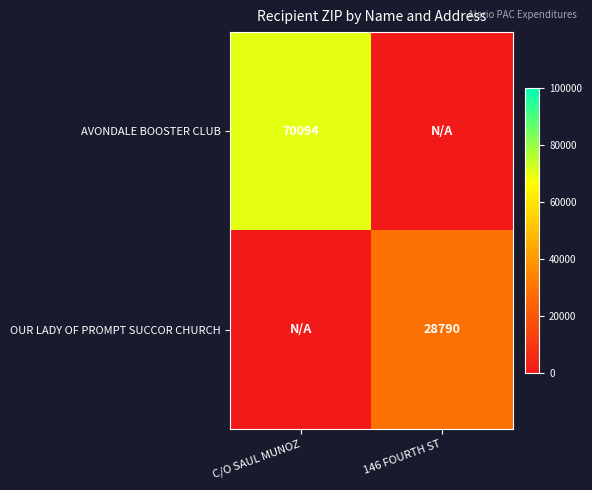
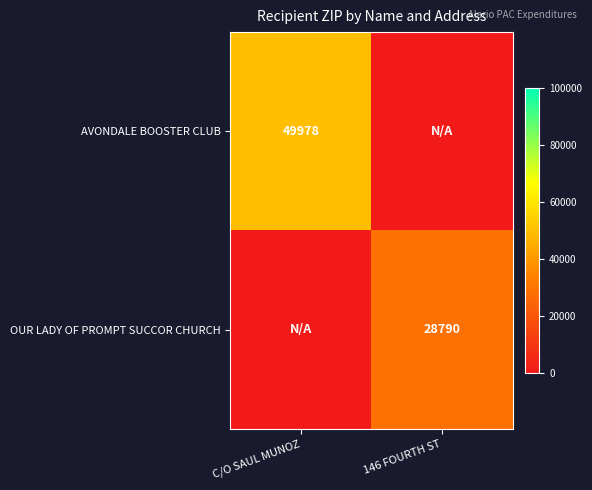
  {
    "AVONDALE BOOSTER CLUB": {
-     "C/O SAUL MUNOZ": 70094
+     "C/O SAUL MUNOZ": 49978
    },
    "OUR LADY OF PROMPT SUCCOR CHURCH": {
      "146 FOURTH ST": 28790
    }
  }
